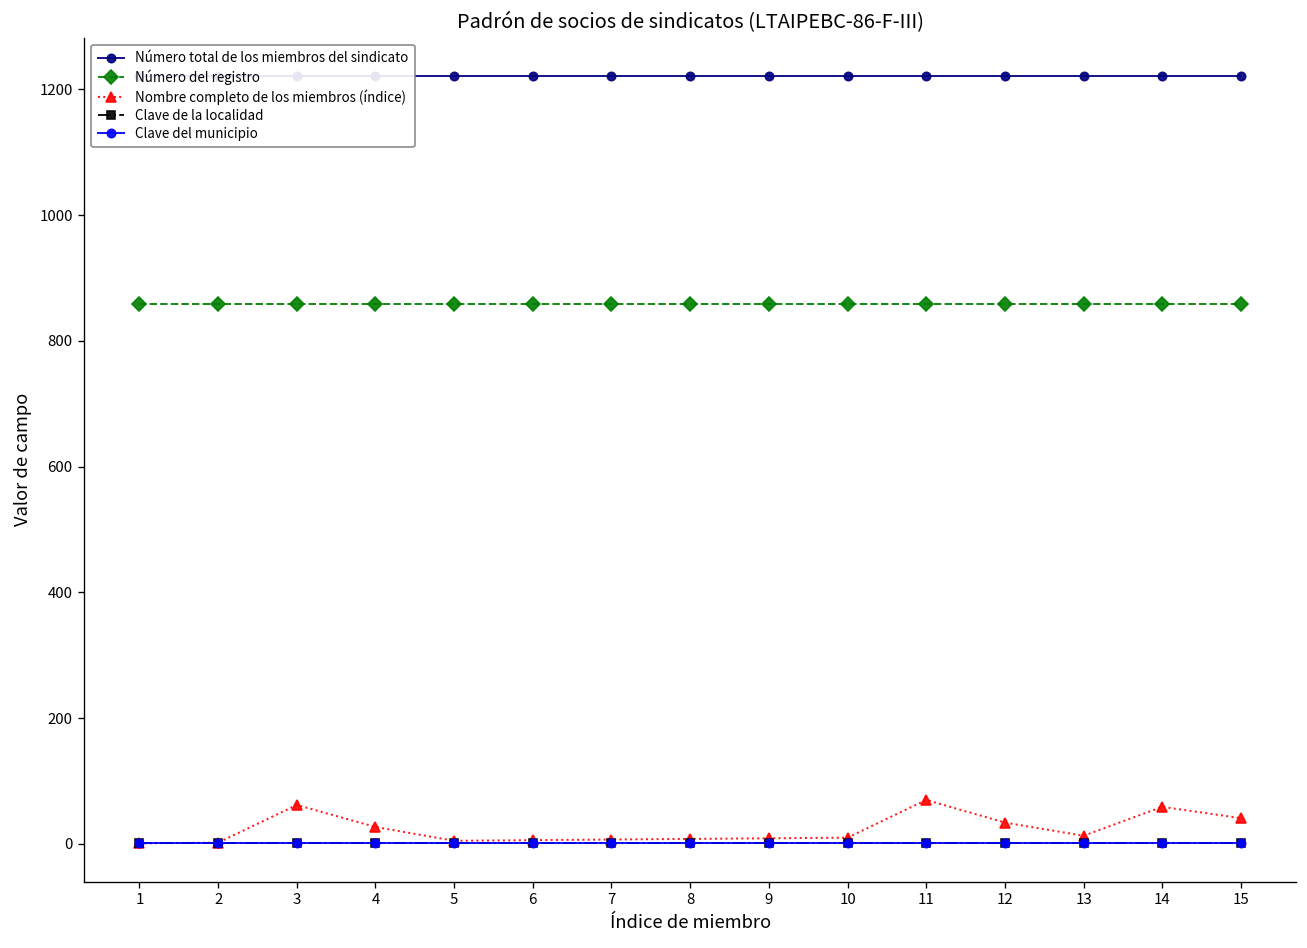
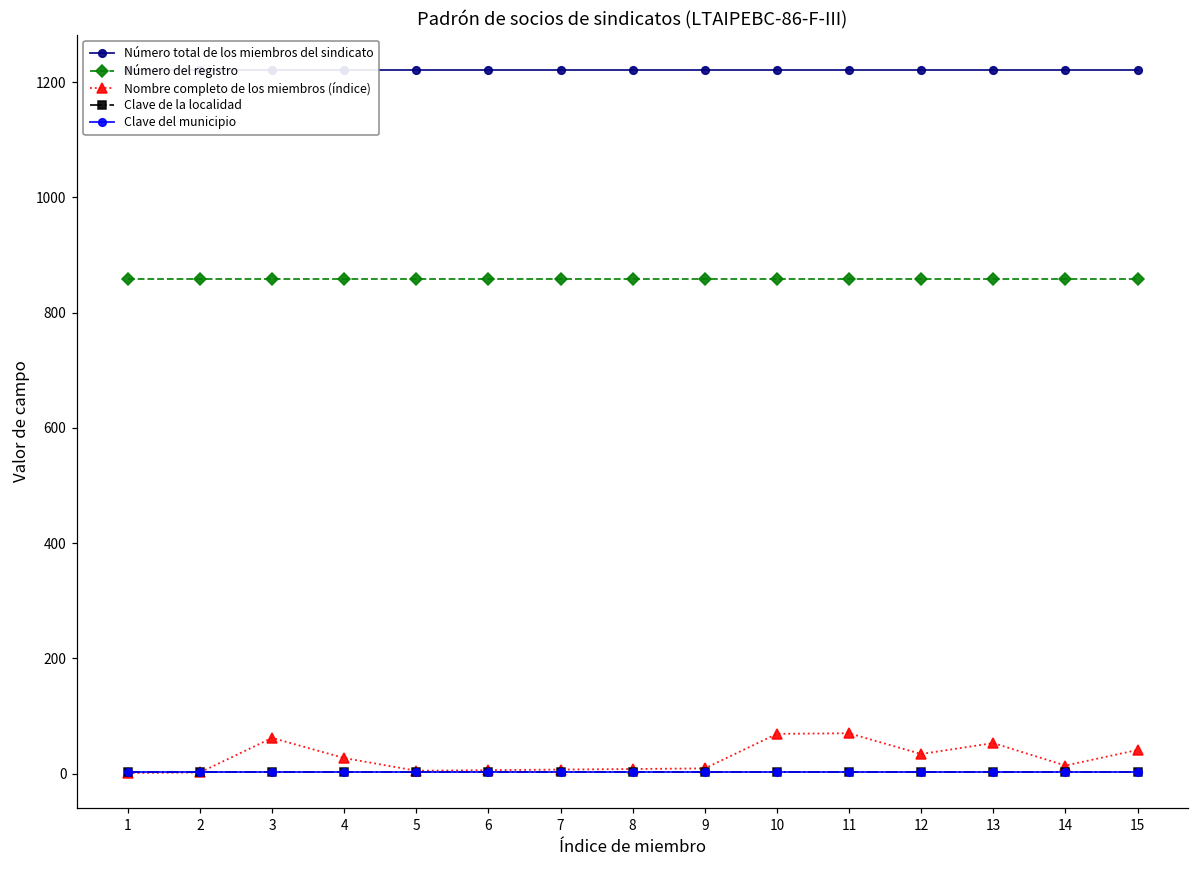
  {
    "Número total de los miembros del sindicato": {
      "5": 1220,
      "6": 1220,
      "7": 1220,
      "8": 1220,
      "9": 1220,
      "10": 1220,
      "11": 1220,
      "12": 1220,
      "13": 1220,
      "14": 1220,
      "15": 1220
    },
    "Número del registro": {
      "1": 860,
      "2": 860,
      "3": 860,
      "4": 860,
      "5": 860,
      "6": 860,
      "7": 860,
      "8": 860,
      "9": 860,
      "10": 860,
      "11": 860,
      "12": 860,
      "13": 860,
      "14": 860,
      "15": 860
    },
    "Nombre completo de los miembros (índice)": {
      "3": 60,
      "4": 30,
      "7": 10,
      "8": 10,
      "9": 10,
-     "10": 10,
+     "10": 70,
      "11": 70,
      "12": 30,
-     "13": 10,
-     "14": 60,
+     "13": 50,
+     "14": 10,
      "15": 40
    },
    "Clave del municipio": {
      "3": 0,
      "4": 0,
      "7": 0,
      "8": 0,
      "9": 0,
      "10": 0,
      "11": 0,
      "12": 0,
      "13": 0,
      "14": 0,
      "15": 0
    }
  }
